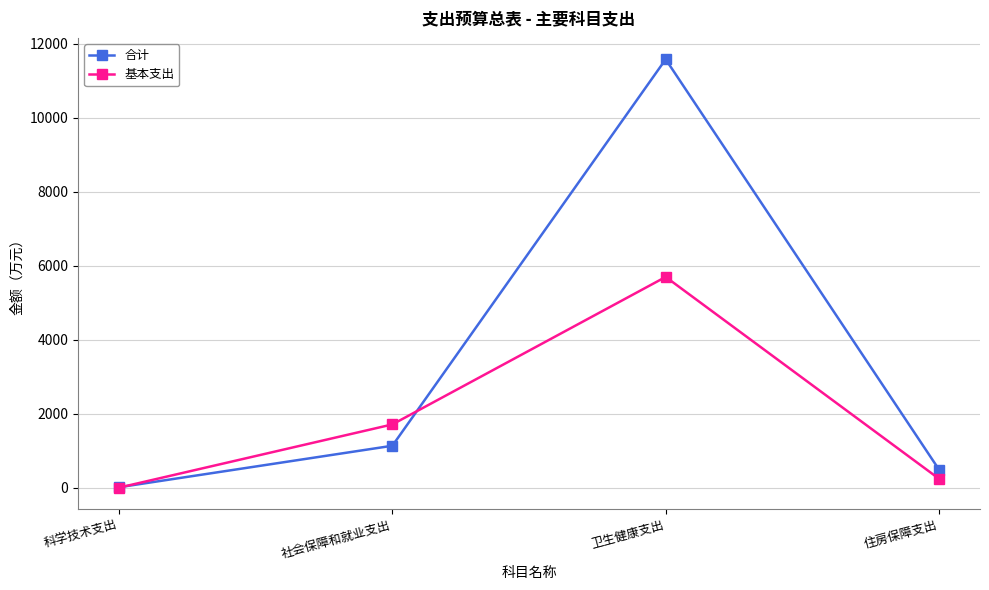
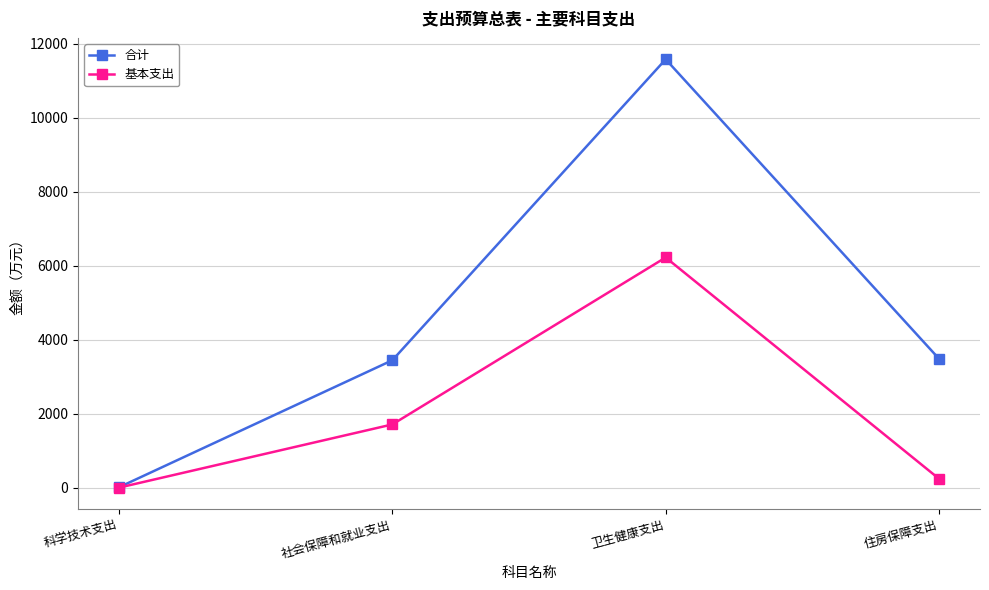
  {
    "合计": {
-     "社会保障和就业支出": 1100,
+     "社会保障和就业支出": 3400,
      "卫生健康支出": 11600,
-     "住房保障支出": 500
+     "住房保障支出": 3500
    },
    "基本支出": {
      "社会保障和就业支出": 1700,
-     "卫生健康支出": 5700,
+     "卫生健康支出": 6200,
      "住房保障支出": 200
    }
  }
